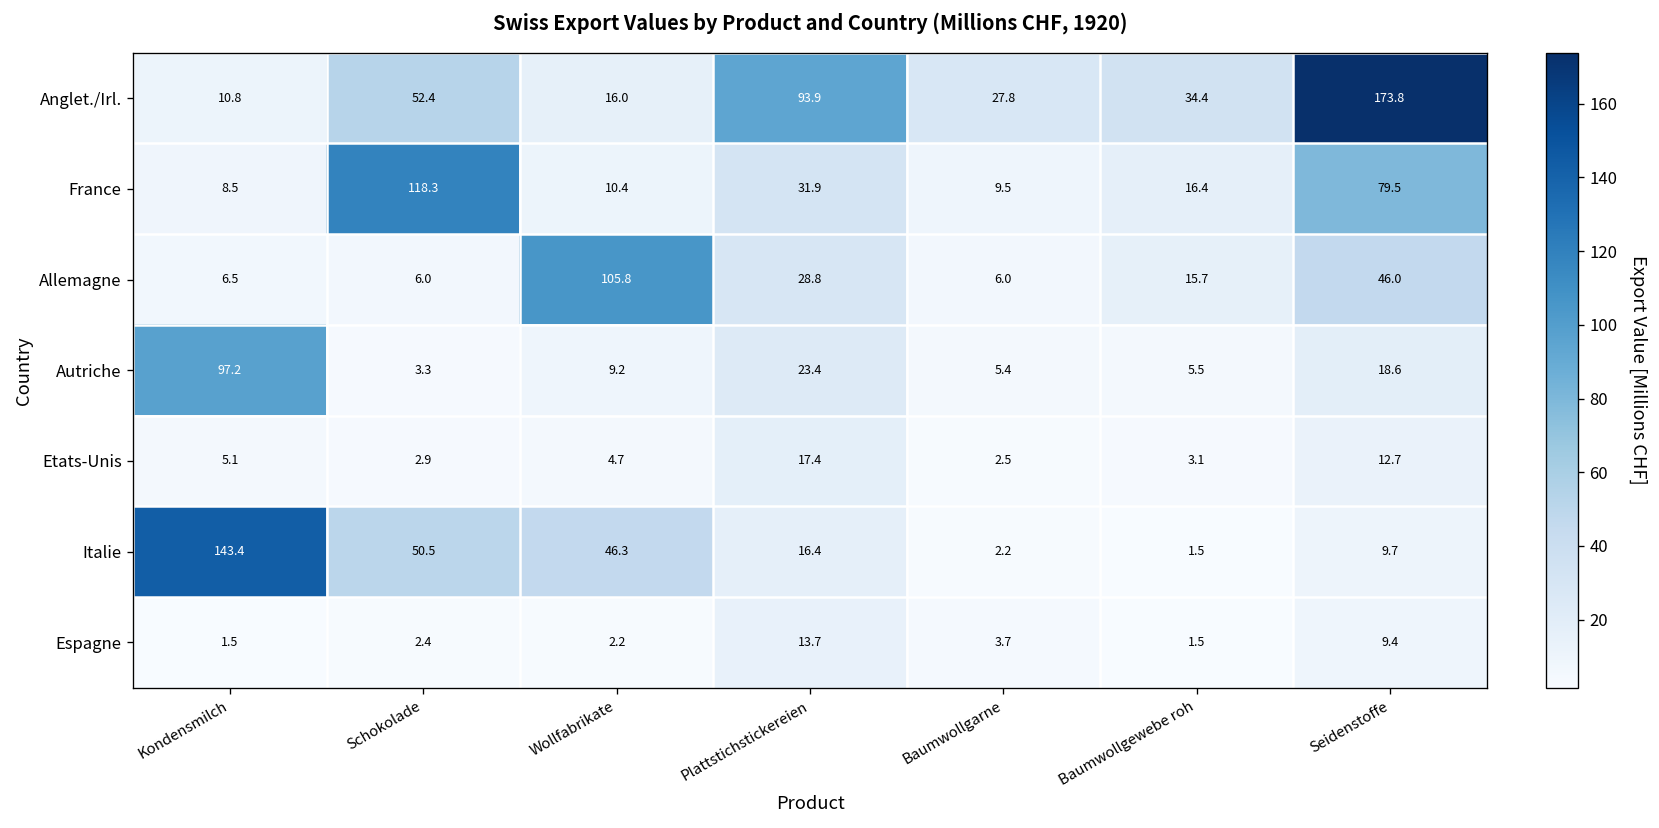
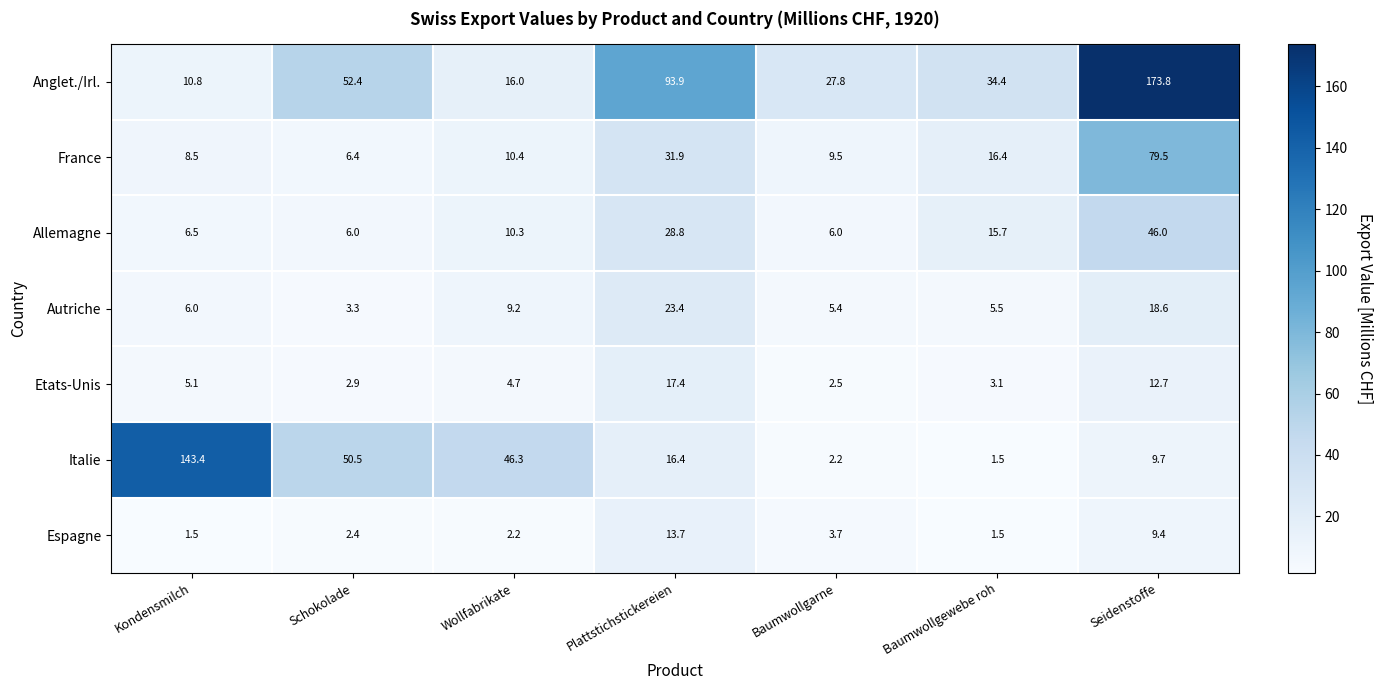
  {
    "Anglet./Irl.": {
      "Kondensmilch": 10.8,
      "Schokolade": 52.4,
      "Wollfabrikate": 16.0,
      "Plattstichstickereien": 93.9,
      "Baumwollgarne": 27.8,
      "Baumwollgewebe roh": 34.4,
      "Seidenstoffe": 173.8
    },
    "France": {
      "Kondensmilch": 8.5,
-     "Schokolade": 118.3,
+     "Schokolade": 6.4,
      "Wollfabrikate": 10.4,
      "Plattstichstickereien": 31.9,
      "Baumwollgarne": 9.5,
      "Baumwollgewebe roh": 16.4,
      "Seidenstoffe": 79.5
    },
    "Allemagne": {
      "Kondensmilch": 6.5,
      "Schokolade": 6.0,
-     "Wollfabrikate": 105.8,
+     "Wollfabrikate": 10.3,
      "Plattstichstickereien": 28.8,
      "Baumwollgarne": 6.0,
      "Baumwollgewebe roh": 15.7,
      "Seidenstoffe": 46.0
    },
    "Autriche": {
-     "Kondensmilch": 97.2,
+     "Kondensmilch": 6.0,
      "Schokolade": 3.3,
      "Wollfabrikate": 9.2,
      "Plattstichstickereien": 23.4,
      "Baumwollgarne": 5.4,
      "Baumwollgewebe roh": 5.5,
      "Seidenstoffe": 18.6
    },
    "Etats-Unis": {
      "Kondensmilch": 5.1,
      "Schokolade": 2.9,
      "Wollfabrikate": 4.7,
      "Plattstichstickereien": 17.4,
      "Baumwollgarne": 2.5,
      "Baumwollgewebe roh": 3.1,
      "Seidenstoffe": 12.7
    },
    "Italie": {
      "Kondensmilch": 143.4,
      "Schokolade": 50.5,
      "Wollfabrikate": 46.3,
      "Plattstichstickereien": 16.4,
      "Baumwollgarne": 2.2,
      "Baumwollgewebe roh": 1.5,
      "Seidenstoffe": 9.7
    },
    "Espagne": {
      "Kondensmilch": 1.5,
      "Schokolade": 2.4,
      "Wollfabrikate": 2.2,
      "Plattstichstickereien": 13.7,
      "Baumwollgarne": 3.7,
      "Baumwollgewebe roh": 1.5,
      "Seidenstoffe": 9.4
    }
  }
